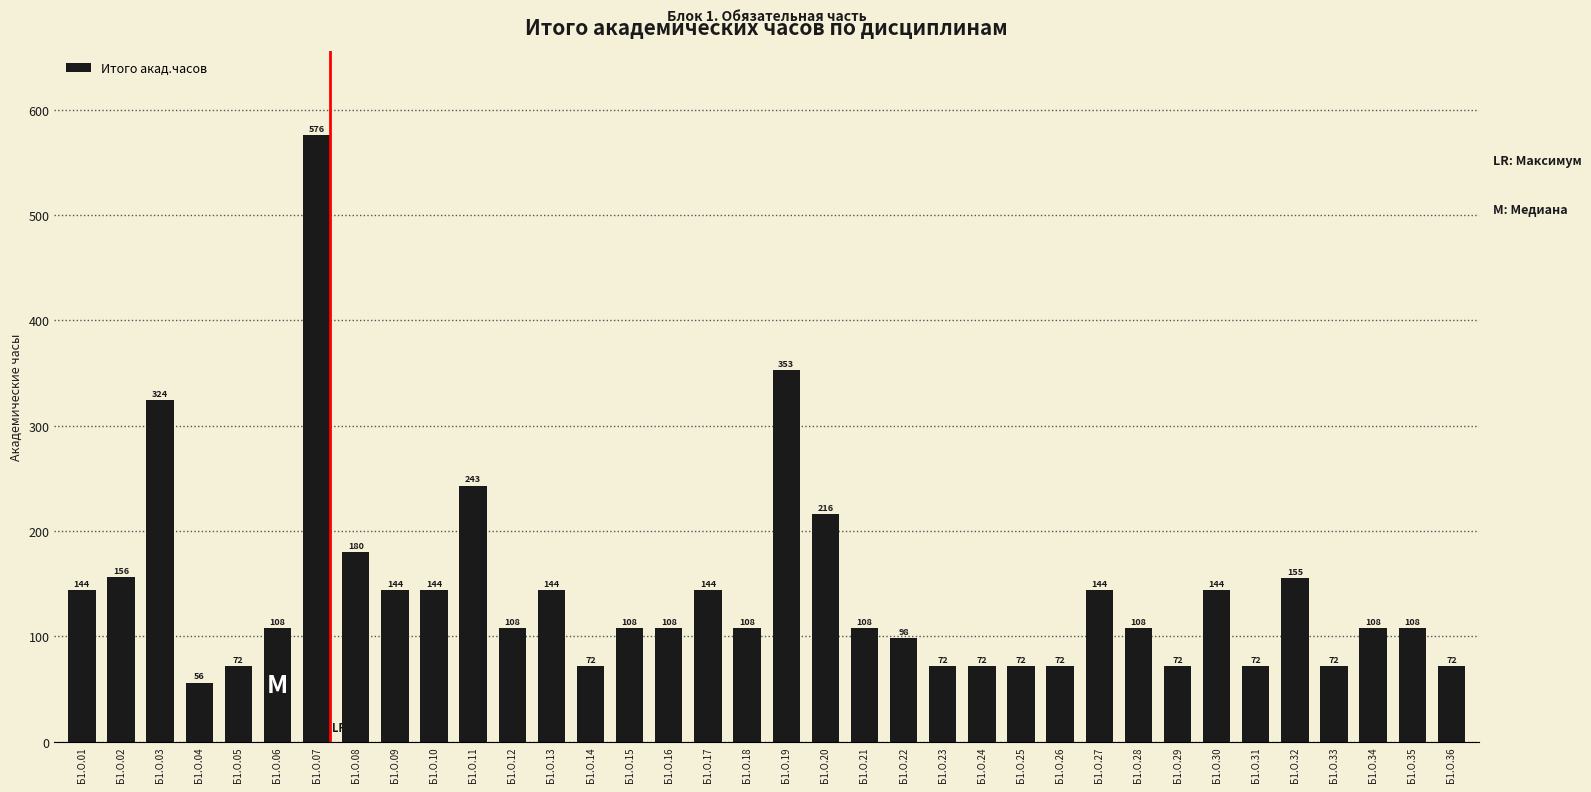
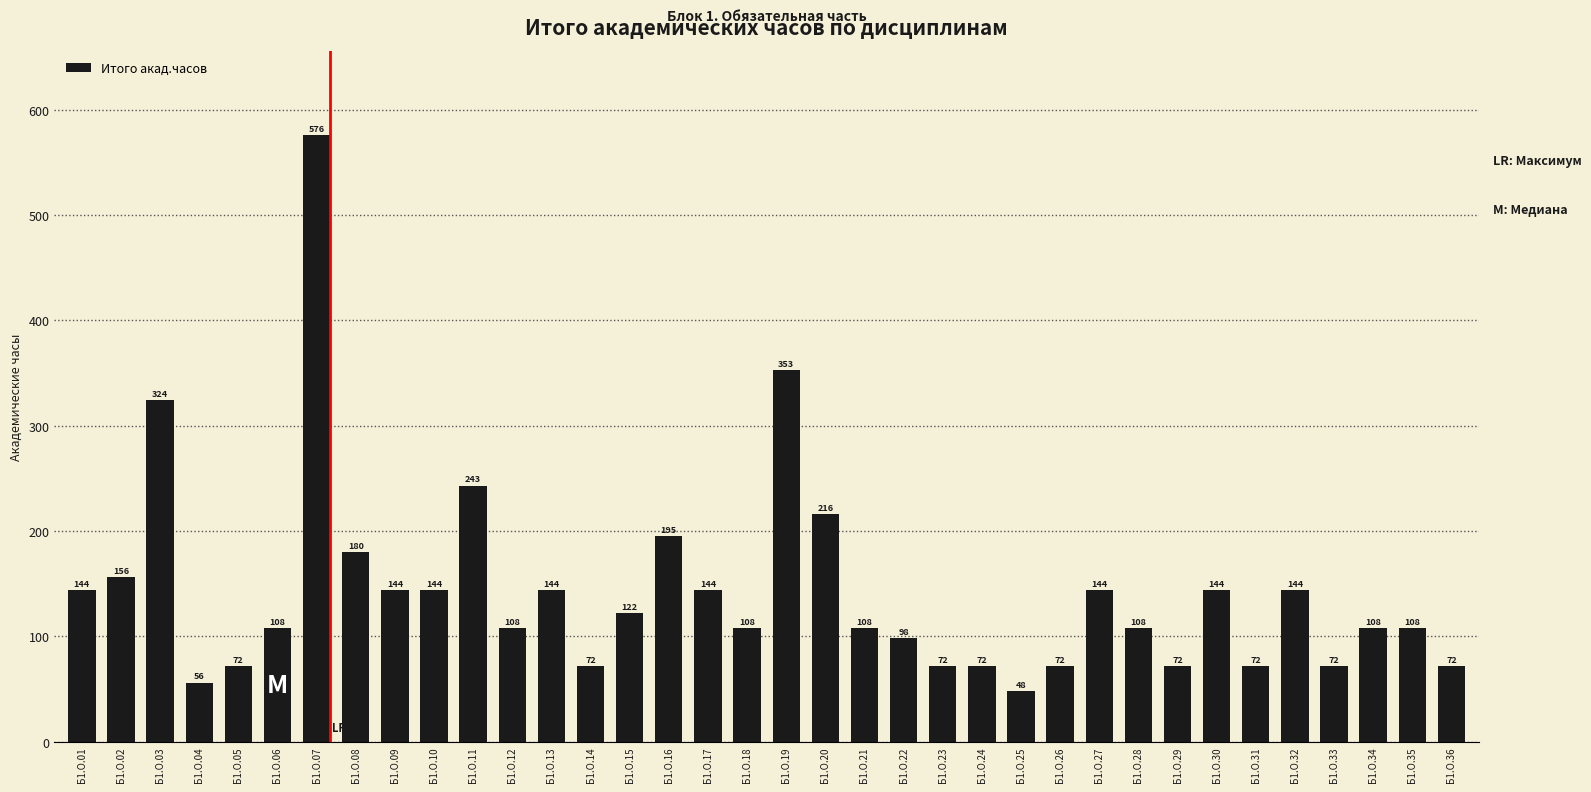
  {
    "Б1.О.01": 144,
    "Б1.О.02": 156,
    "Б1.О.03": 324,
    "Б1.О.04": 56,
    "Б1.О.05": 72,
    "Б1.О.06": 108,
    "Б1.О.07": 576,
    "Б1.О.08": 180,
    "Б1.О.09": 144,
    "Б1.О.10": 144,
    "Б1.О.11": 243,
    "Б1.О.12": 108,
    "Б1.О.13": 144,
    "Б1.О.14": 72,
-   "Б1.О.15": 108,
-   "Б1.О.16": 108,
+   "Б1.О.15": 122,
+   "Б1.О.16": 195,
    "Б1.О.17": 144,
    "Б1.О.18": 108,
    "Б1.О.19": 353,
    "Б1.О.20": 216,
    "Б1.О.21": 108,
    "Б1.О.22": 98,
    "Б1.О.23": 72,
    "Б1.О.24": 72,
-   "Б1.О.25": 72,
+   "Б1.О.25": 48,
    "Б1.О.26": 72,
    "Б1.О.27": 144,
    "Б1.О.28": 108,
    "Б1.О.29": 72,
    "Б1.О.30": 144,
    "Б1.О.31": 72,
-   "Б1.О.32": 155,
+   "Б1.О.32": 144,
    "Б1.О.33": 72,
    "Б1.О.34": 108,
    "Б1.О.35": 108,
    "Б1.О.36": 72
  }
